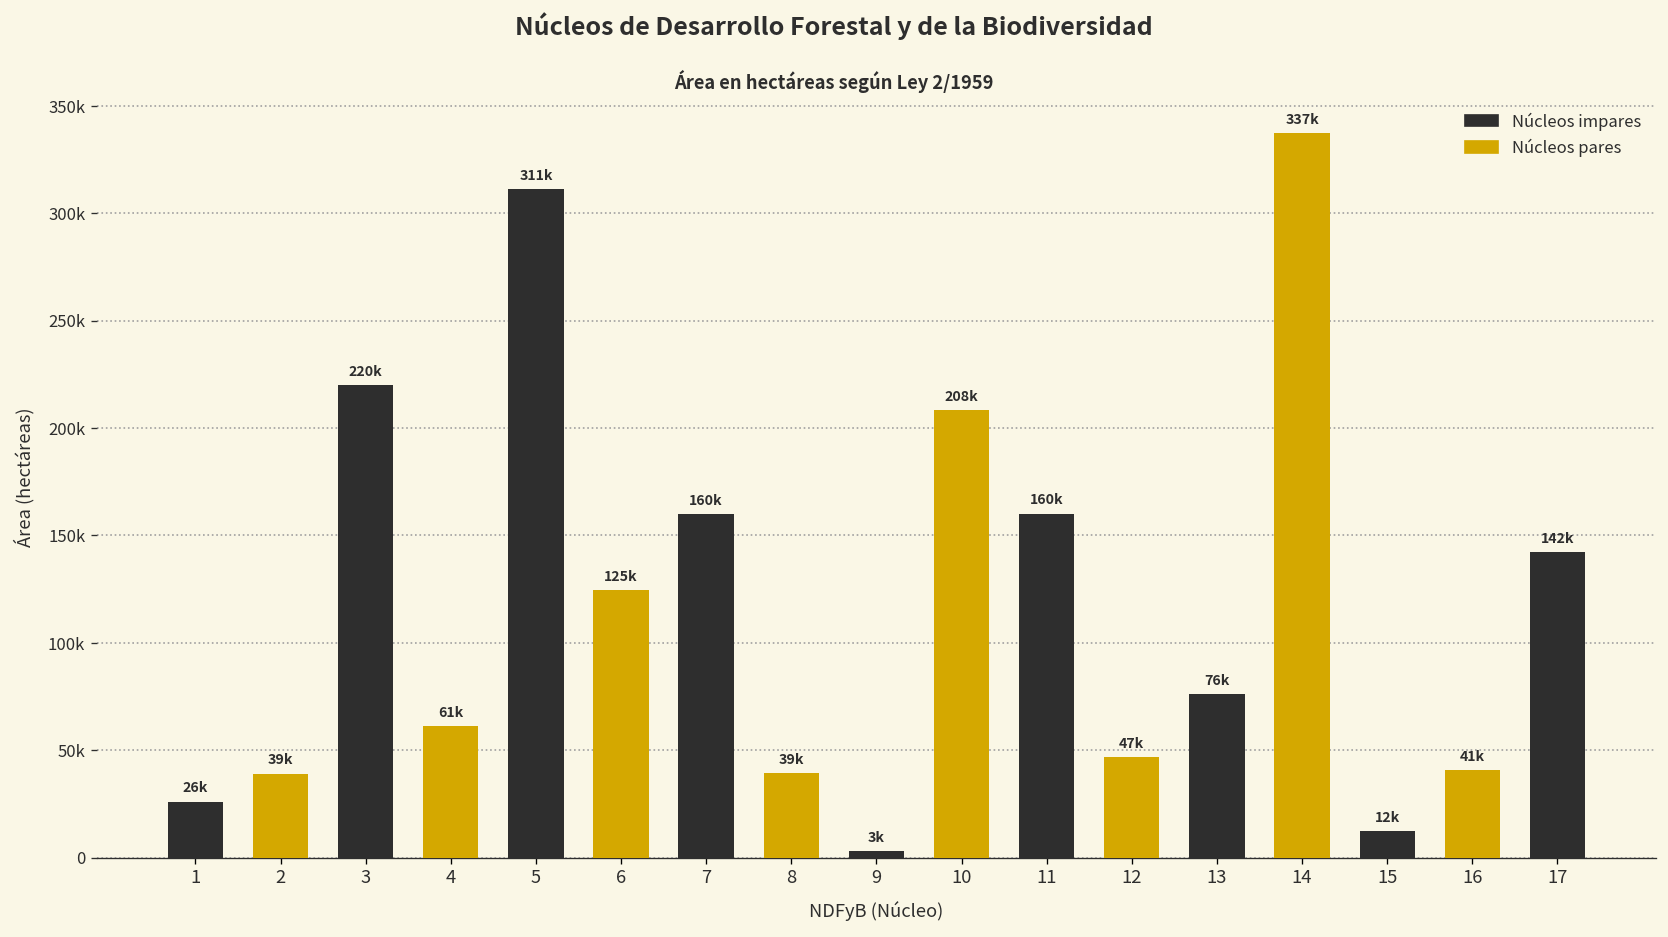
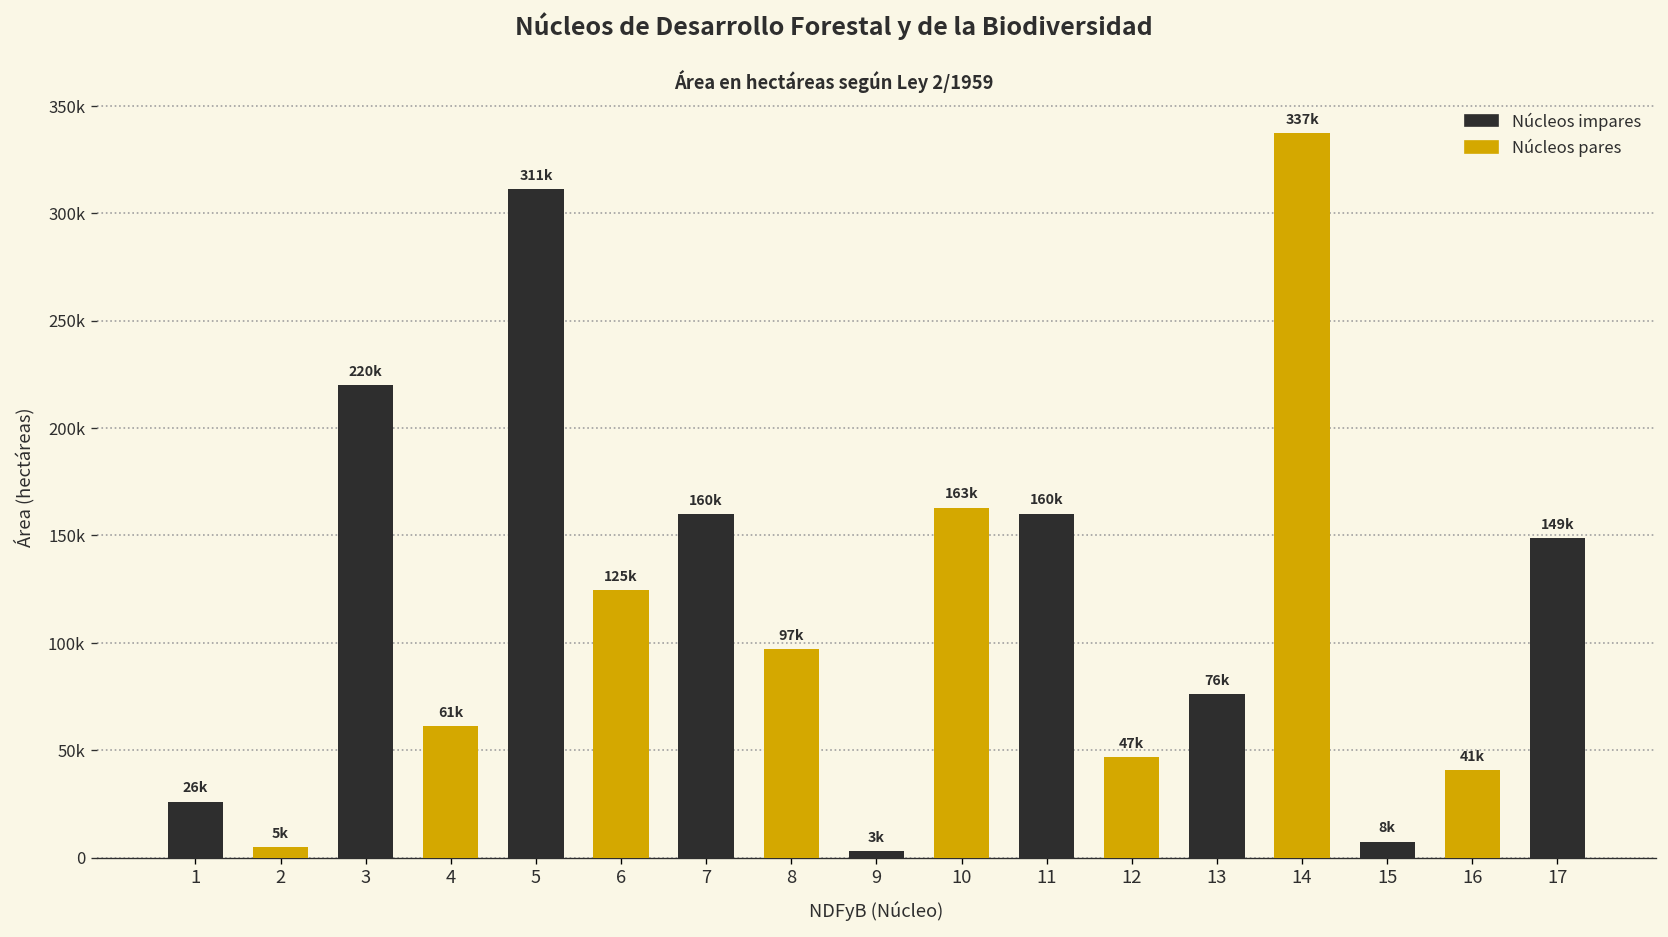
  {
    "1": "26k",
-   "2": "39k",
+   "2": "5k",
    "3": "220k",
    "4": "61k",
    "5": "311k",
    "6": "125k",
    "7": "160k",
-   "8": "39k",
+   "8": "97k",
    "9": "3k",
-   "10": "208k",
+   "10": "163k",
    "11": "160k",
    "12": "47k",
    "13": "76k",
    "14": "337k",
-   "15": "12k",
+   "15": "8k",
    "16": "41k",
-   "17": "142k"
+   "17": "149k"
  }
